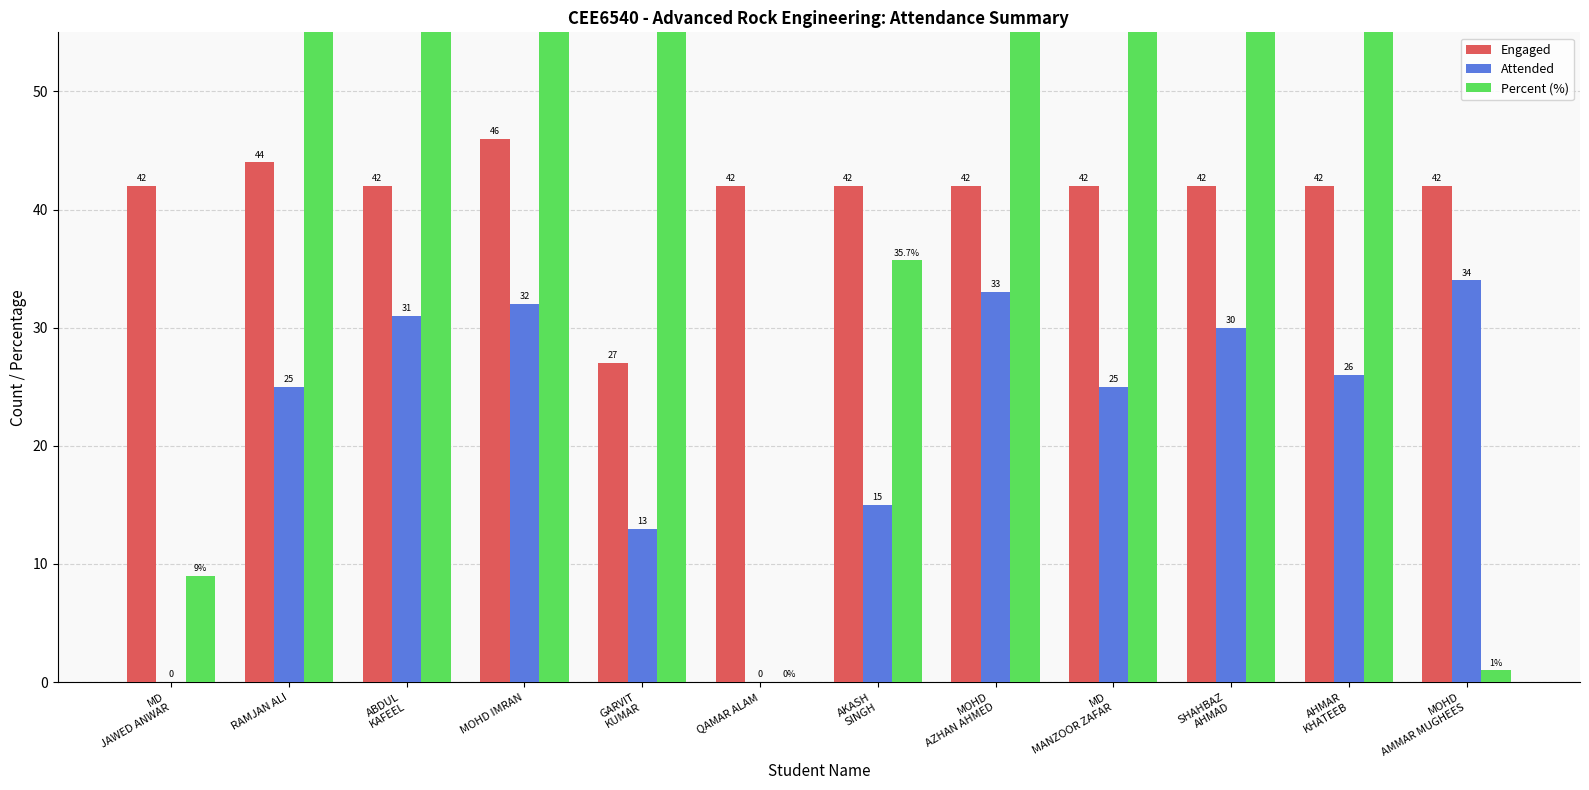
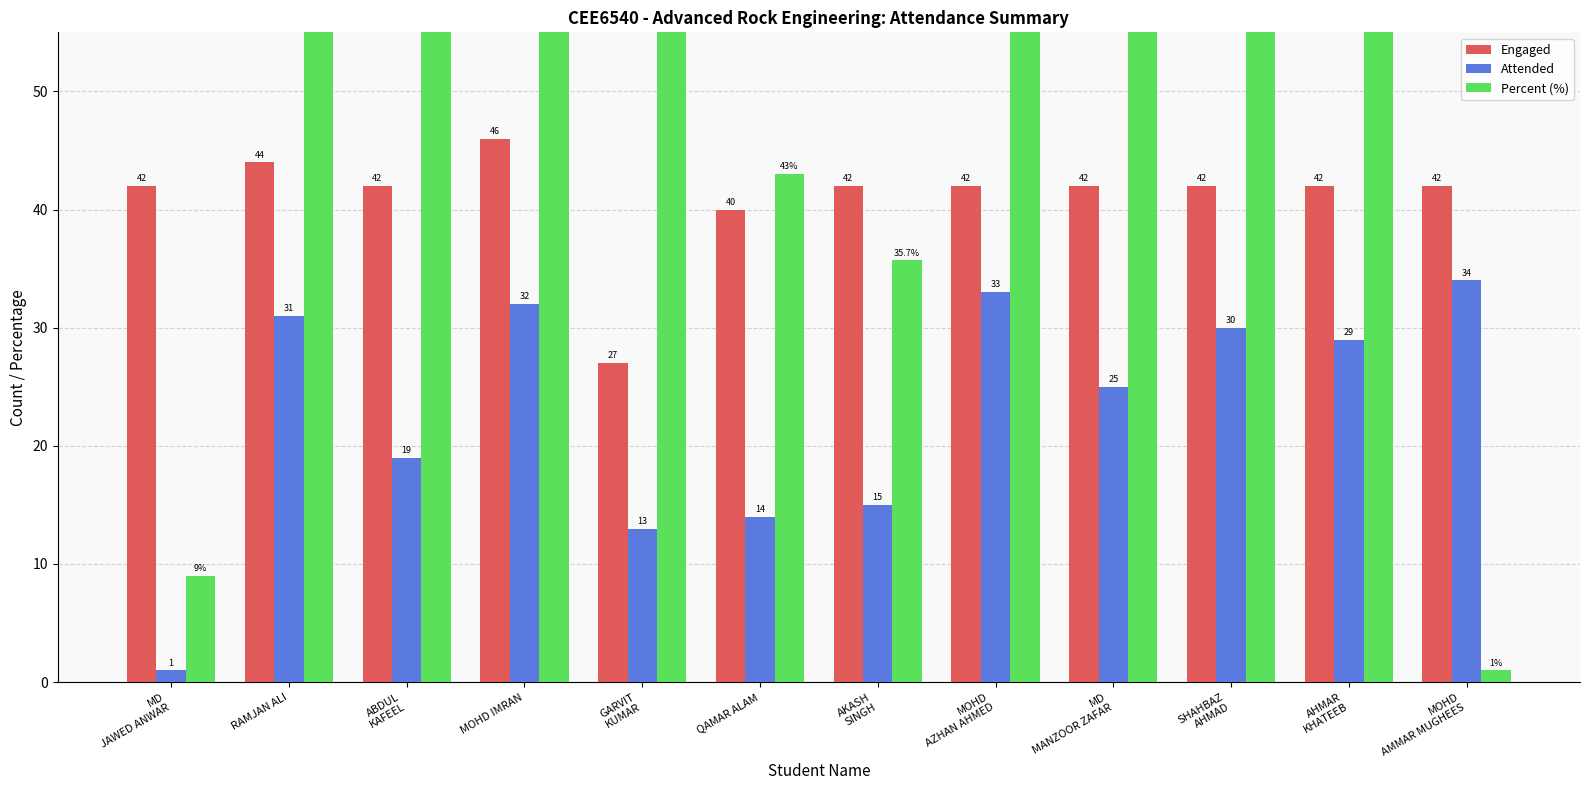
  {
    "Engaged": {
      "MD JAWED ANWAR": "42",
      "RAMJAN ALI": "44",
      "ABDUL KAFEEL": "42",
      "MOHD IMRAN": "46",
      "GARVIT KUMAR": "27",
-     "QAMAR ALAM": "42",
+     "QAMAR ALAM": "40",
      "AKASH SINGH": "42",
      "MOHD AZHAN AHMED": "42",
      "MD MANZOOR ZAFAR": "42",
      "SHAHBAZ AHMAD": "42",
      "AHMAR KHATEEB": "42",
      "MOHD AMMAR MUGHEES": "42"
    },
    "Attended": {
-     "MD JAWED ANWAR": "0",
-     "RAMJAN ALI": "25",
-     "ABDUL KAFEEL": "31",
+     "MD JAWED ANWAR": "1",
+     "RAMJAN ALI": "31",
+     "ABDUL KAFEEL": "19",
      "MOHD IMRAN": "32",
      "GARVIT KUMAR": "13",
-     "QAMAR ALAM": "0",
+     "QAMAR ALAM": "14",
      "AKASH SINGH": "15",
      "MOHD AZHAN AHMED": "33",
      "MD MANZOOR ZAFAR": "25",
      "SHAHBAZ AHMAD": "30",
-     "AHMAR KHATEEB": "26",
+     "AHMAR KHATEEB": "29",
      "MOHD AMMAR MUGHEES": "34"
    },
    "Percent (%)": {
      "MD JAWED ANWAR": "9%",
-     "QAMAR ALAM": "0%",
+     "QAMAR ALAM": "43%",
      "AKASH SINGH": "35.7%",
      "MOHD AMMAR MUGHEES": "1%"
    }
  }
